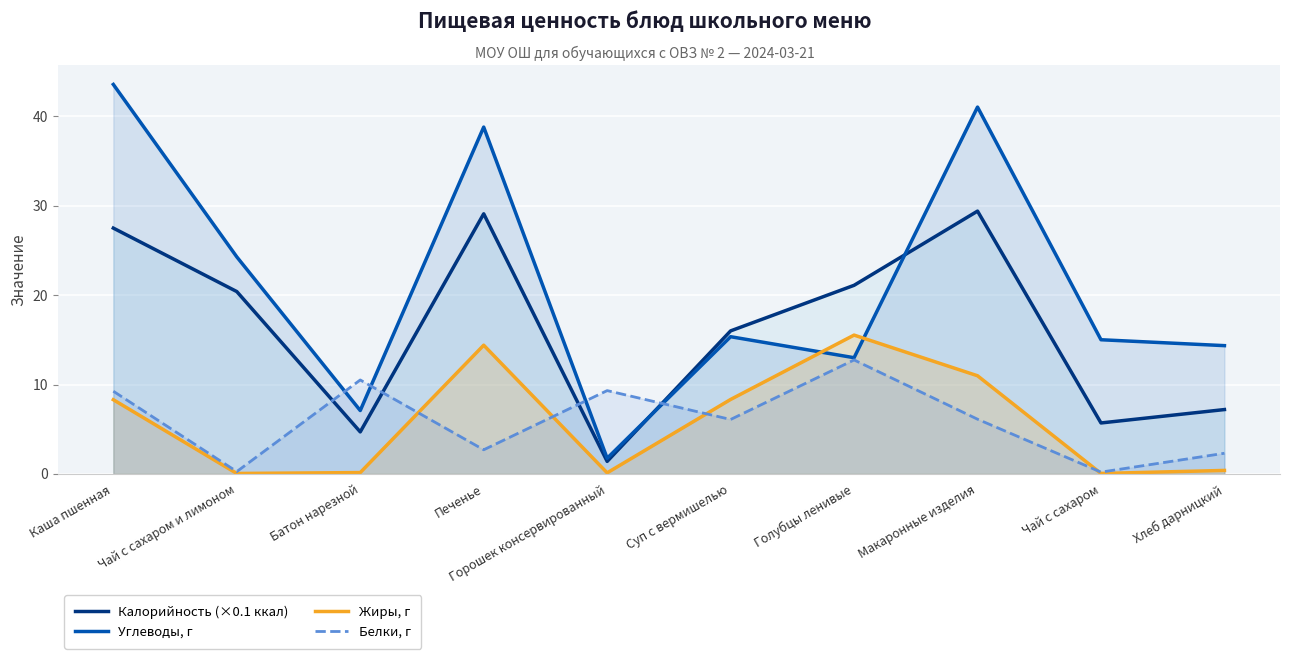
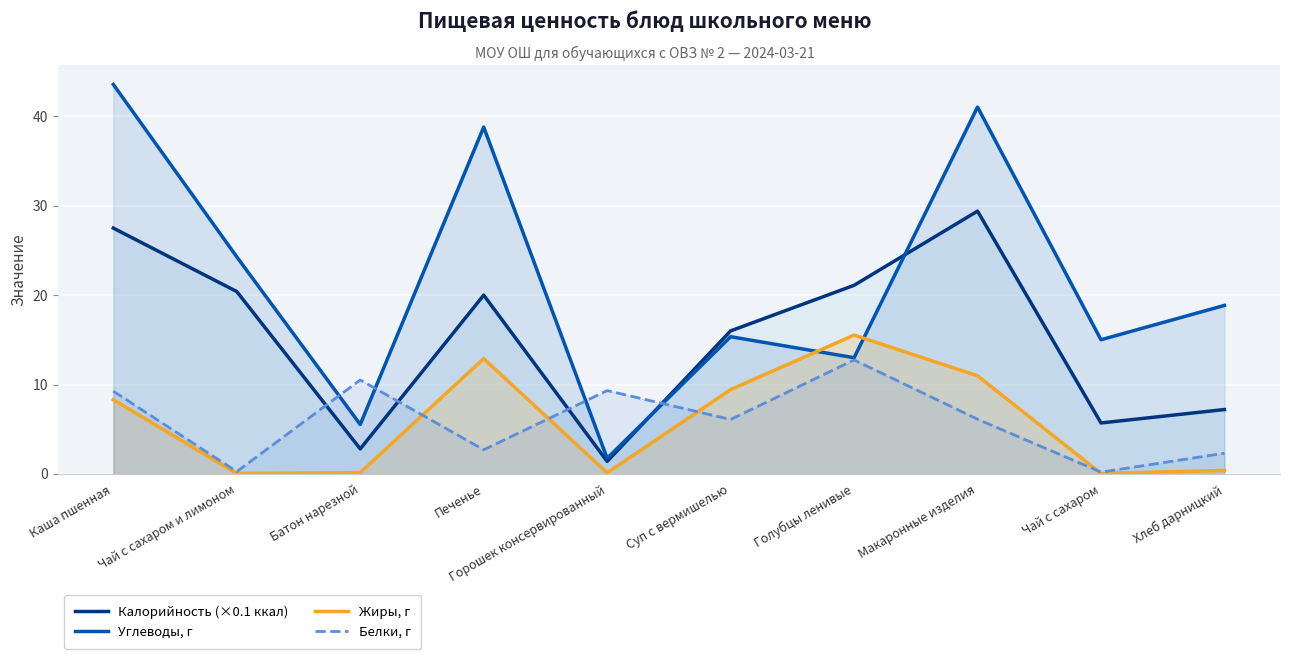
  {
    "Калорийность (×0.1 ккал)": {
      "Каша пшенная": 28,
      "Чай с сахаром и лимоном": 20,
-     "Батон нарезной": 5,
-     "Печенье": 29,
+     "Батон нарезной": 3,
+     "Печенье": 20,
      "Горошек консервированный": 1,
      "Суп с вермишелью": 16,
      "Голубцы ленивые": 21,
      "Макаронные изделия": 29,
      "Чай с сахаром": 6,
      "Хлеб дарницкий": 7
    },
    "Углеводы, г": {
      "Каша пшенная": 44,
      "Чай с сахаром и лимоном": 24,
-     "Батон нарезной": 7,
+     "Батон нарезной": 6,
      "Печенье": 39,
      "Горошек консервированный": 2,
      "Суп с вермишелью": 15,
      "Макаронные изделия": 41,
      "Чай с сахаром": 15,
-     "Хлеб дарницкий": 14
+     "Хлеб дарницкий": 19
    },
    "Жиры, г": {
      "Каша пшенная": 8,
      "Батон нарезной": 0,
-     "Печенье": 14,
+     "Печенье": 13,
      "Горошек консервированный": 0,
-     "Суп с вермишелью": 8,
+     "Суп с вермишелью": 9,
      "Голубцы ленивые": 16,
      "Макаронные изделия": 11,
      "Хлеб дарницкий": 0
    },
    "Белки, г": {
      "Каша пшенная": 9,
      "Батон нарезной": 11,
      "Печенье": 3,
      "Горошек консервированный": 9,
      "Суп с вермишелью": 6,
      "Макаронные изделия": 6,
      "Хлеб дарницкий": 2
    }
  }
